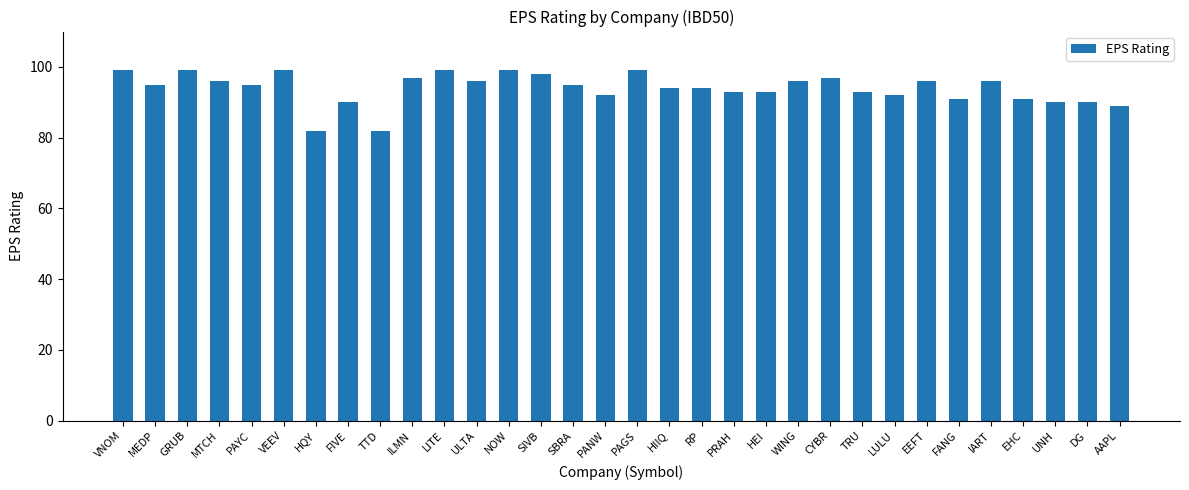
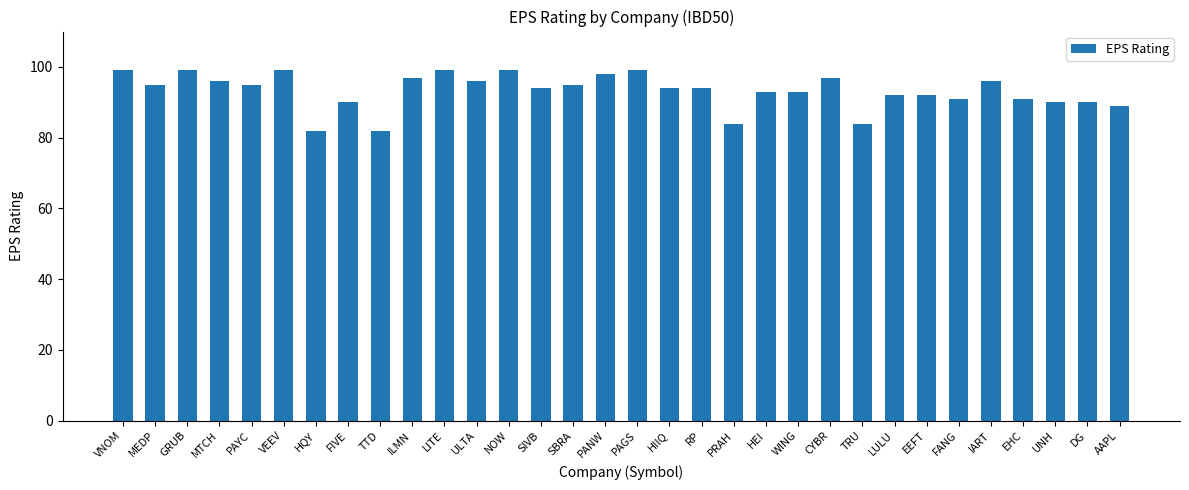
  {
    "VNOM": 99,
    "MEDP": 95,
    "GRUB": 99,
    "MTCH": 96,
    "PAYC": 95,
    "VEEV": 99,
    "HQY": 82,
    "FIVE": 90,
    "TTD": 82,
    "ILMN": 97,
    "LITE": 99,
    "ULTA": 96,
    "NOW": 99,
-   "SIVB": 98,
+   "SIVB": 94,
    "SBRA": 95,
-   "PANW": 92,
+   "PANW": 98,
    "PAGS": 99,
    "HIIQ": 94,
    "RP": 94,
-   "PRAH": 93,
+   "PRAH": 84,
    "HEI": 93,
-   "WING": 96,
+   "WING": 93,
    "CYBR": 97,
-   "TRU": 93,
+   "TRU": 84,
    "LULU": 92,
-   "EEFT": 96,
+   "EEFT": 92,
    "FANG": 91,
    "IART": 96,
    "EHC": 91,
    "UNH": 90,
    "DG": 90,
    "AAPL": 89
  }
